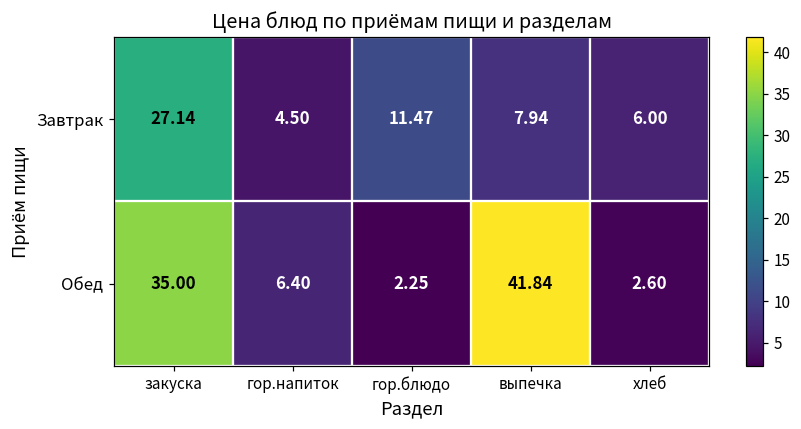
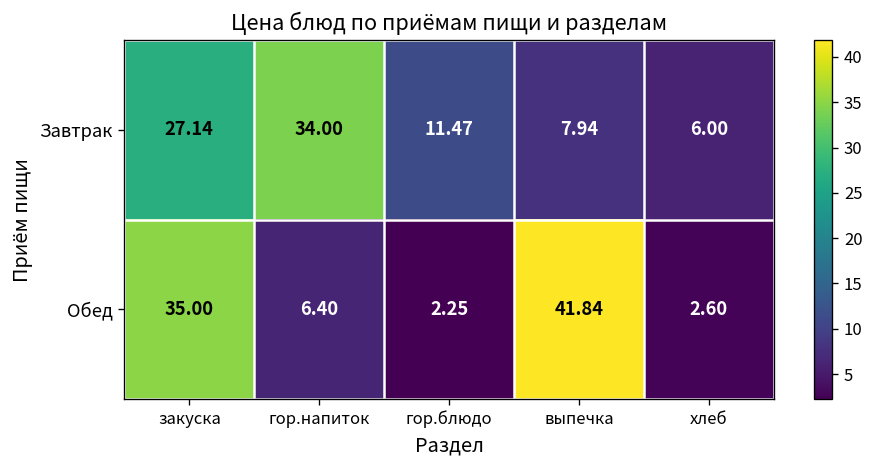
  {
    "Завтрак": {
      "закуска": 27.14,
-     "гор.напиток": 4.50,
+     "гор.напиток": 34.00,
      "гор.блюдо": 11.47,
      "выпечка": 7.94,
      "хлеб": 6.00
    },
    "Обед": {
      "закуска": 35.00,
      "гор.напиток": 6.40,
      "гор.блюдо": 2.25,
      "выпечка": 41.84,
      "хлеб": 2.60
    }
  }
